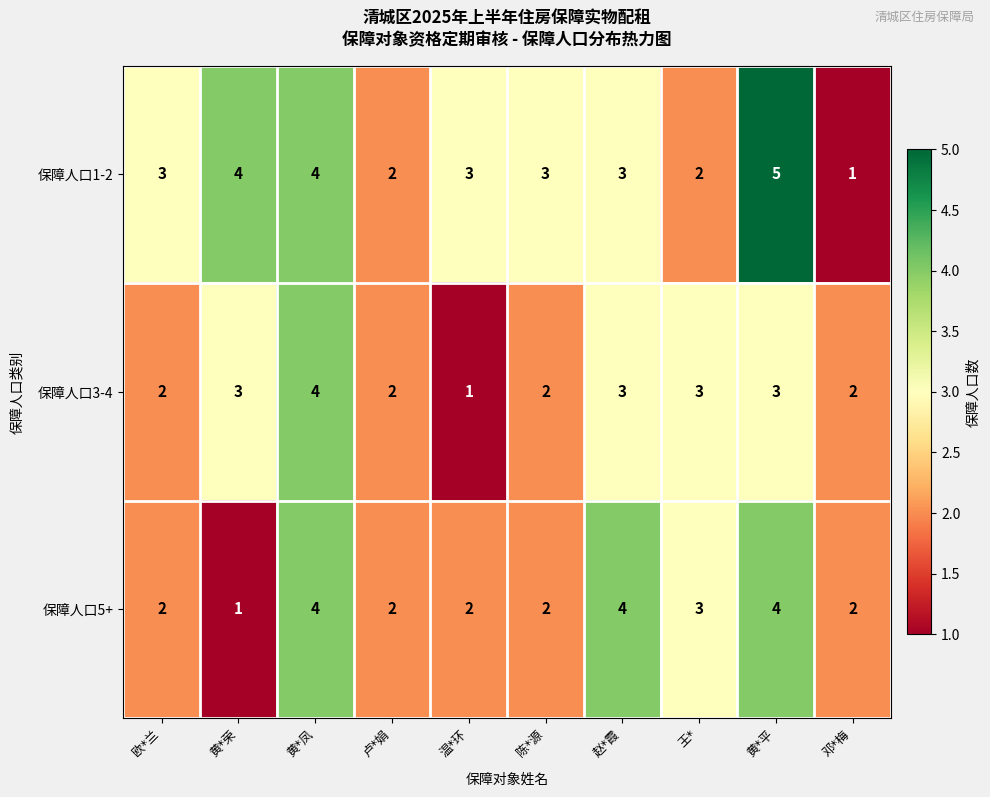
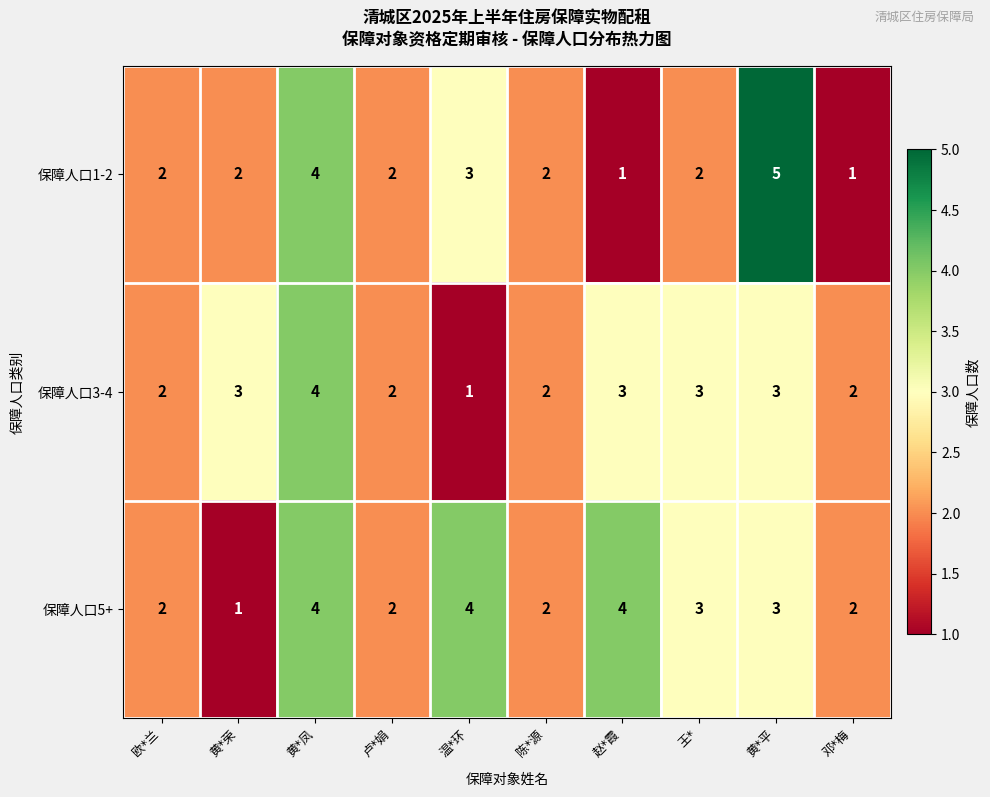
  {
    "保障人口1-2": {
-     "欧*兰": 3,
-     "黄*荣": 4,
+     "欧*兰": 2,
+     "黄*荣": 2,
      "黄*凤": 4,
      "卢*娟": 2,
      "温*环": 3,
-     "陈*源": 3,
-     "赵*霞": 3,
+     "陈*源": 2,
+     "赵*霞": 1,
      "王*": 2,
      "黄*平": 5,
      "邓*梅": 1
    },
    "保障人口3-4": {
      "欧*兰": 2,
      "黄*荣": 3,
      "黄*凤": 4,
      "卢*娟": 2,
      "温*环": 1,
      "陈*源": 2,
      "赵*霞": 3,
      "王*": 3,
      "黄*平": 3,
      "邓*梅": 2
    },
    "保障人口5+": {
      "欧*兰": 2,
      "黄*荣": 1,
      "黄*凤": 4,
      "卢*娟": 2,
-     "温*环": 2,
+     "温*环": 4,
      "陈*源": 2,
      "赵*霞": 4,
      "王*": 3,
-     "黄*平": 4,
+     "黄*平": 3,
      "邓*梅": 2
    }
  }
